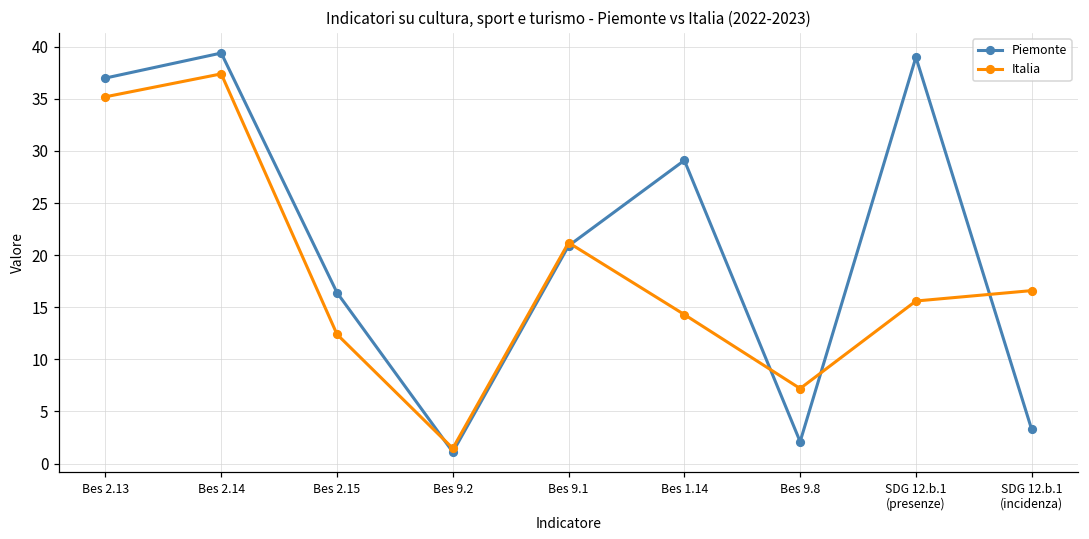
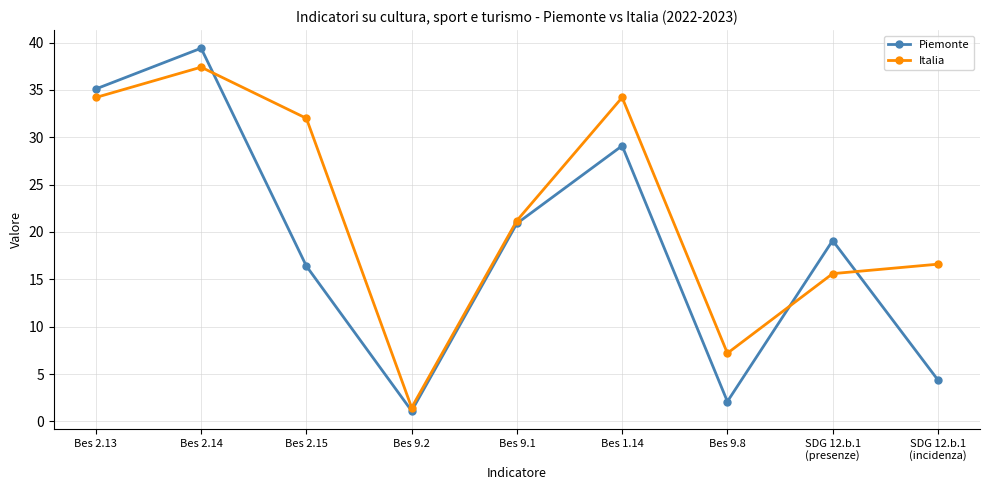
  {
    "Piemonte": {
-     "Bes 2.13": 37,
+     "Bes 2.13": 35,
      "Bes 2.14": 39,
      "Bes 2.15": 16,
      "Bes 9.2": 1,
      "Bes 9.1": 21,
      "Bes 1.14": 29,
      "Bes 9.8": 2,
-     "SDG 12.b.1 (presenze)": 39,
-     "SDG 12.b.1 (incidenza)": 3
+     "SDG 12.b.1 (presenze)": 19,
+     "SDG 12.b.1 (incidenza)": 4
    },
    "Italia": {
-     "Bes 2.13": 35,
+     "Bes 2.13": 34,
      "Bes 2.14": 37,
-     "Bes 2.15": 12,
+     "Bes 2.15": 32,
      "Bes 9.2": 1,
      "Bes 9.1": 21,
-     "Bes 1.14": 14,
+     "Bes 1.14": 34,
      "Bes 9.8": 7,
      "SDG 12.b.1 (presenze)": 16,
      "SDG 12.b.1 (incidenza)": 17
    }
  }
